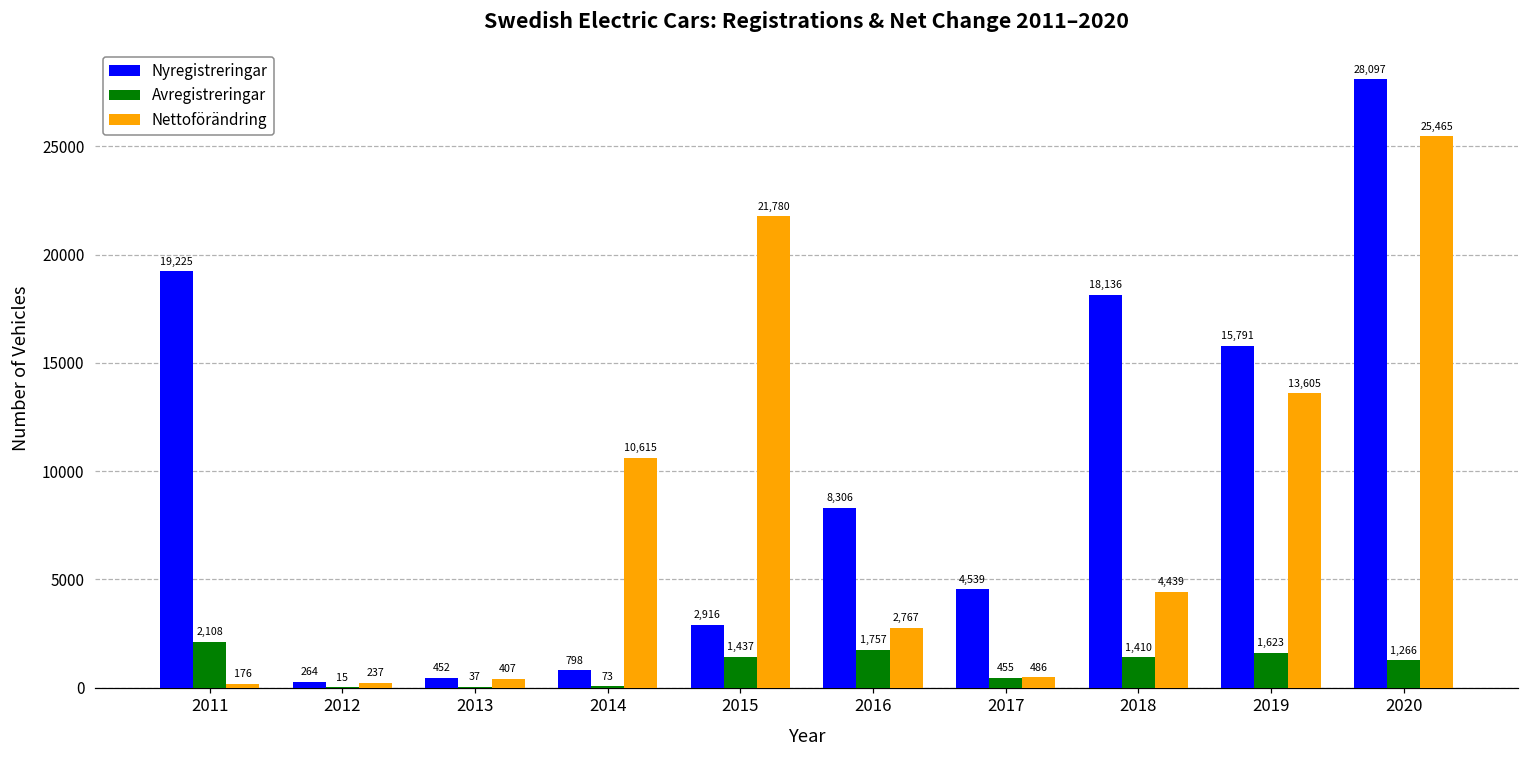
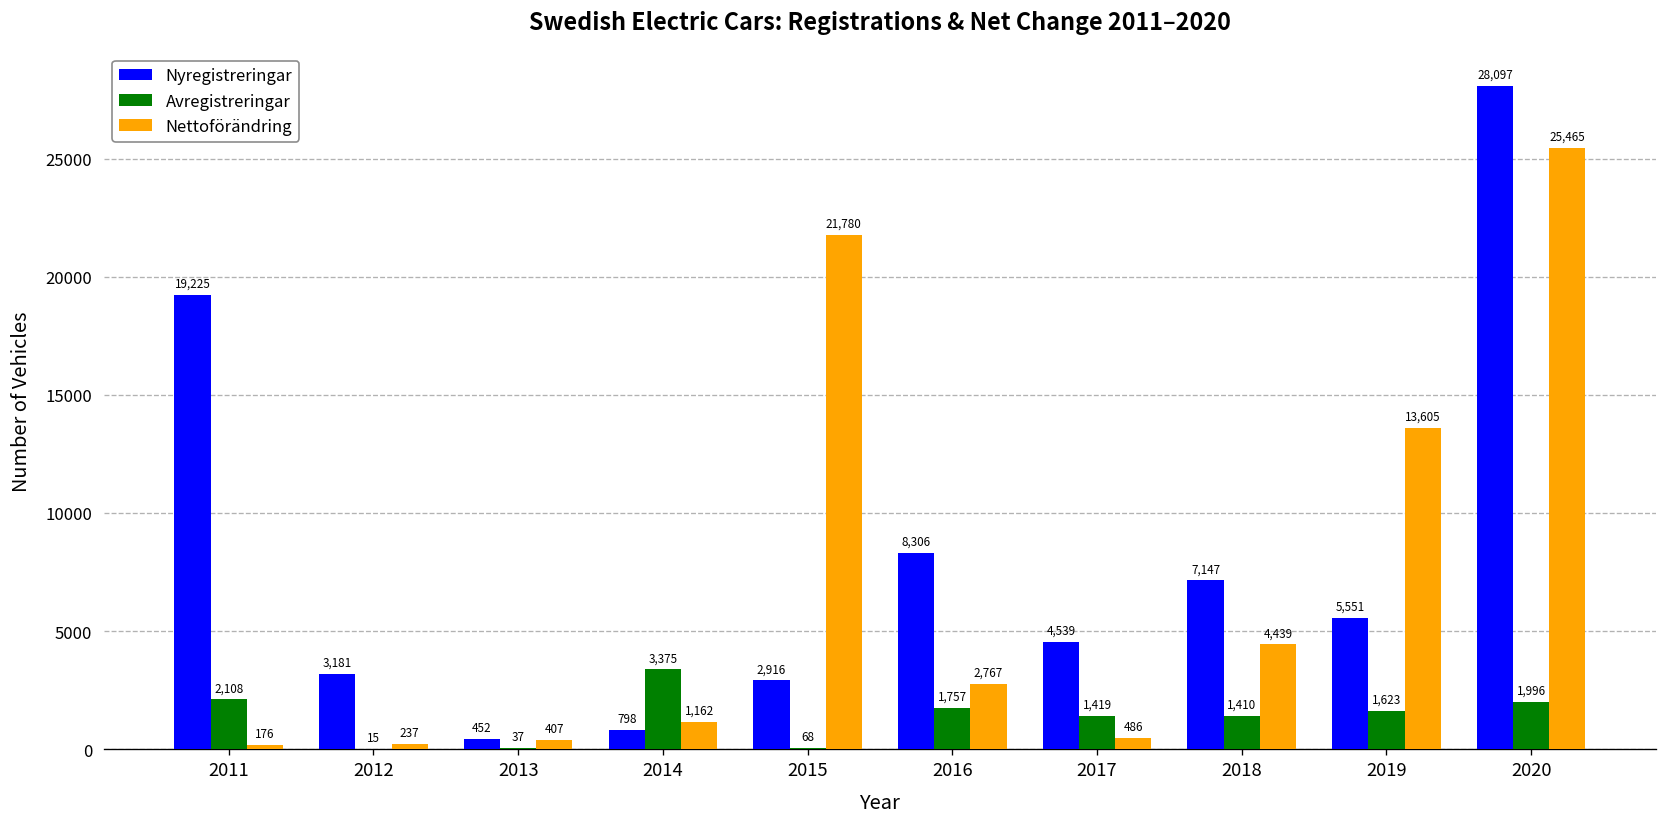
  {
    "Nyregistreringar": {
      "2011": "19,225",
-     "2012": "264",
+     "2012": "3,181",
      "2013": "452",
      "2014": "798",
      "2015": "2,916",
      "2016": "8,306",
      "2017": "4,539",
-     "2018": "18,136",
-     "2019": "15,791",
+     "2018": "7,147",
+     "2019": "5,551",
      "2020": "28,097"
    },
    "Avregistreringar": {
      "2011": "2,108",
      "2012": "15",
      "2013": "37",
-     "2014": "73",
-     "2015": "1,437",
+     "2014": "3,375",
+     "2015": "68",
      "2016": "1,757",
-     "2017": "455",
+     "2017": "1,419",
      "2018": "1,410",
      "2019": "1,623",
-     "2020": "1,266"
+     "2020": "1,996"
    },
    "Nettoförändring": {
      "2011": "176",
      "2012": "237",
      "2013": "407",
-     "2014": "10,615",
+     "2014": "1,162",
      "2015": "21,780",
      "2016": "2,767",
      "2017": "486",
      "2018": "4,439",
      "2019": "13,605",
      "2020": "25,465"
    }
  }
